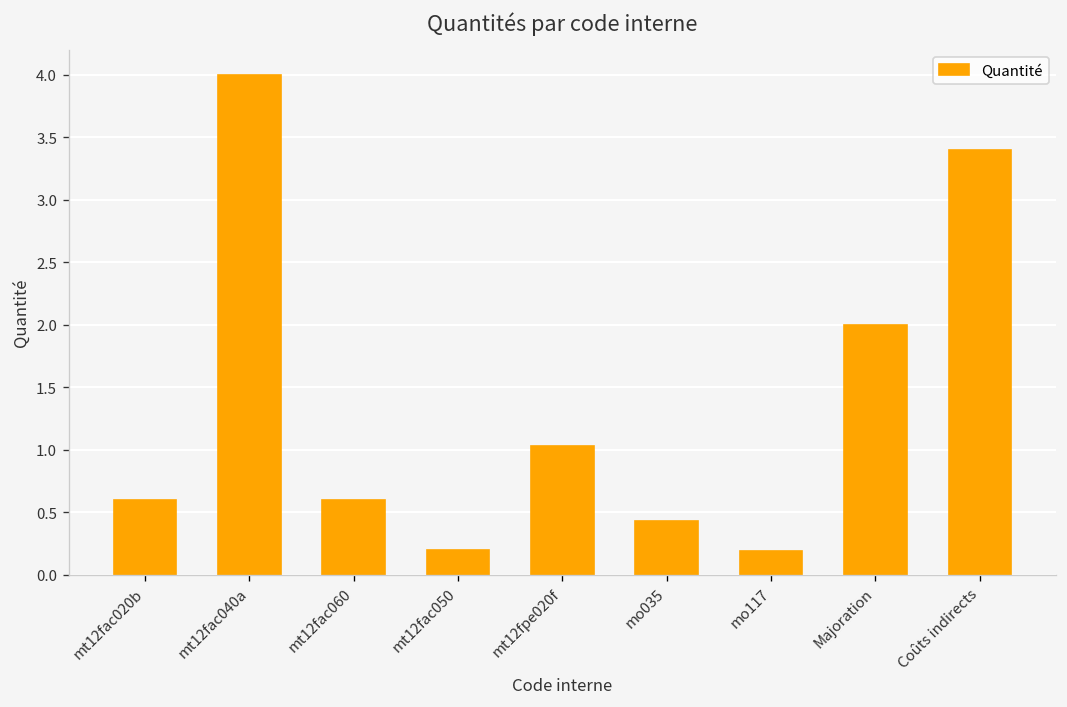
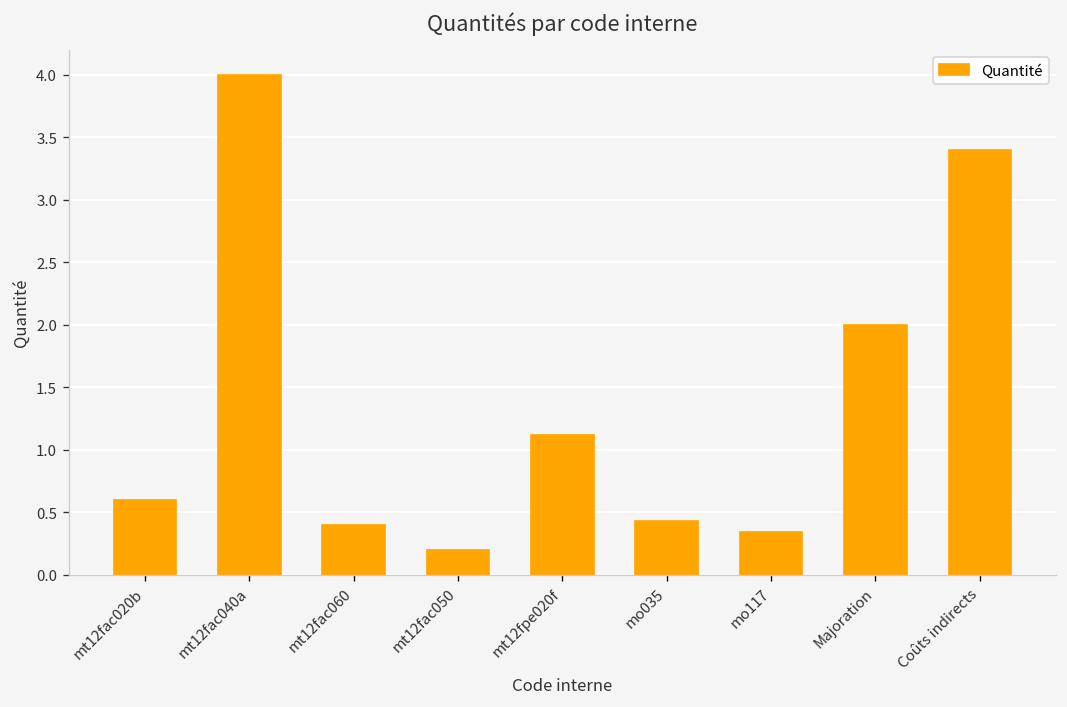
  {
    "mt12fac020b": 0.60,
    "mt12fac040a": 4.00,
-   "mt12fac060": 0.6,
+   "mt12fac060": 0.4,
    "mt12fac050": 0.20,
-   "mt12fpe020f": 1.03,
+   "mt12fpe020f": 1.12,
    "mo035": 0.43,
-   "mo117": 0.19,
+   "mo117": 0.34,
    "Majoration": 2.00,
    "Coûts indirects": 3.40
  }
